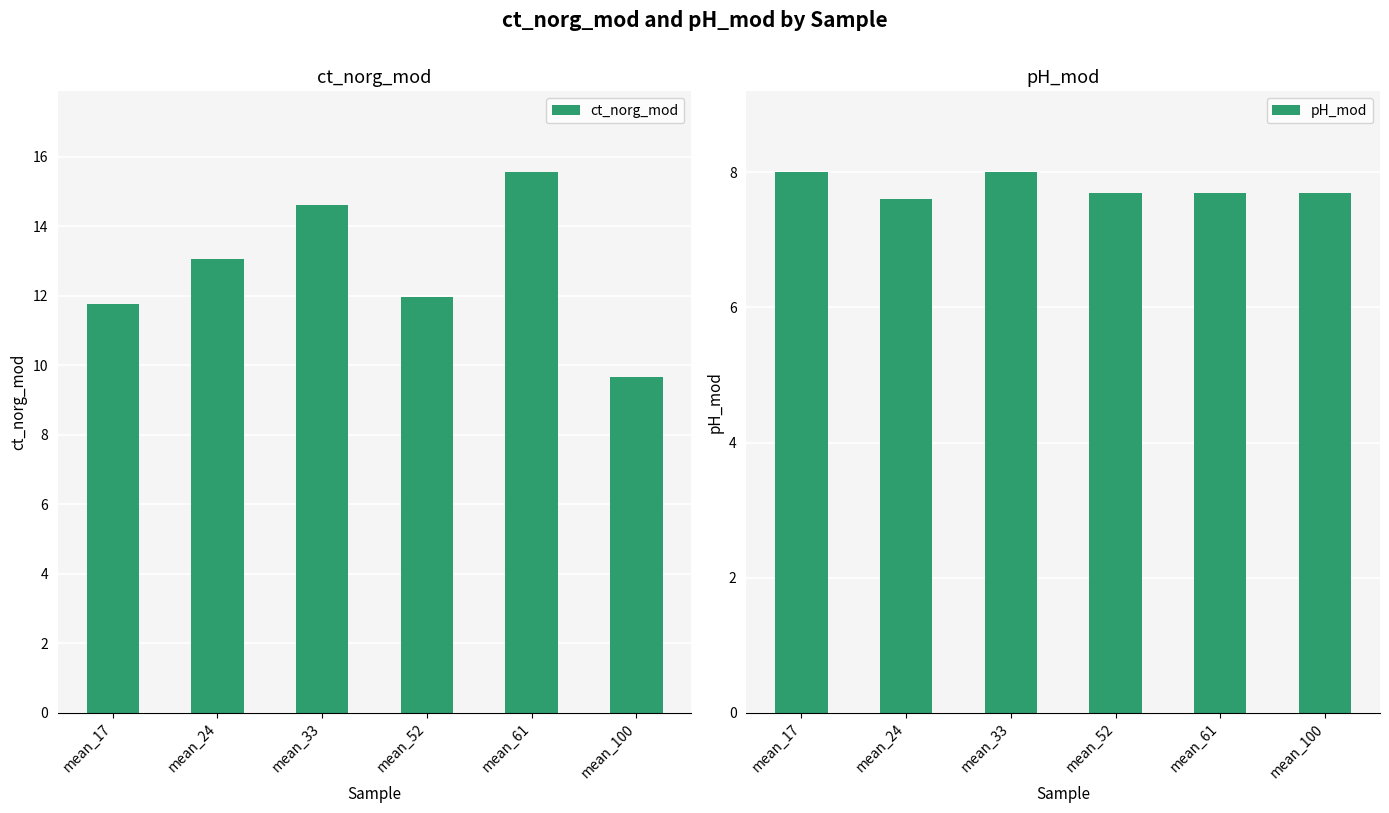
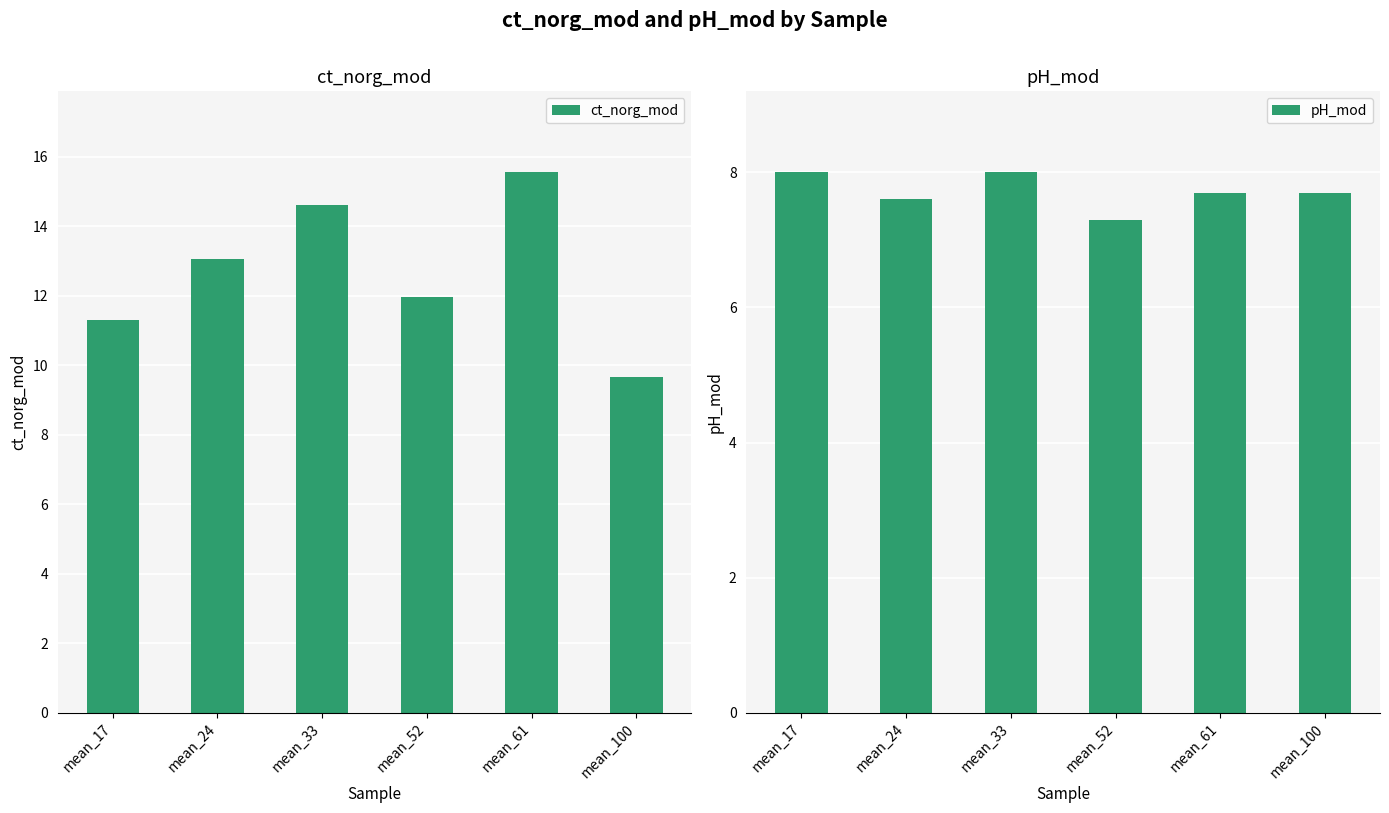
  {
    "ct_norg_mod": {
-     "mean_17": 11.8,
+     "mean_17": 11.3,
      "mean_24": 13.1,
      "mean_33": 14.6,
      "mean_52": 12.0,
      "mean_61": 15.6,
      "mean_100": 9.7
    },
    "pH_mod": {
      "mean_17": 8.0,
      "mean_24": 7.6,
      "mean_33": 8.0,
-     "mean_52": 7.7,
+     "mean_52": 7.3,
      "mean_61": 7.7,
      "mean_100": 7.7
    }
  }
